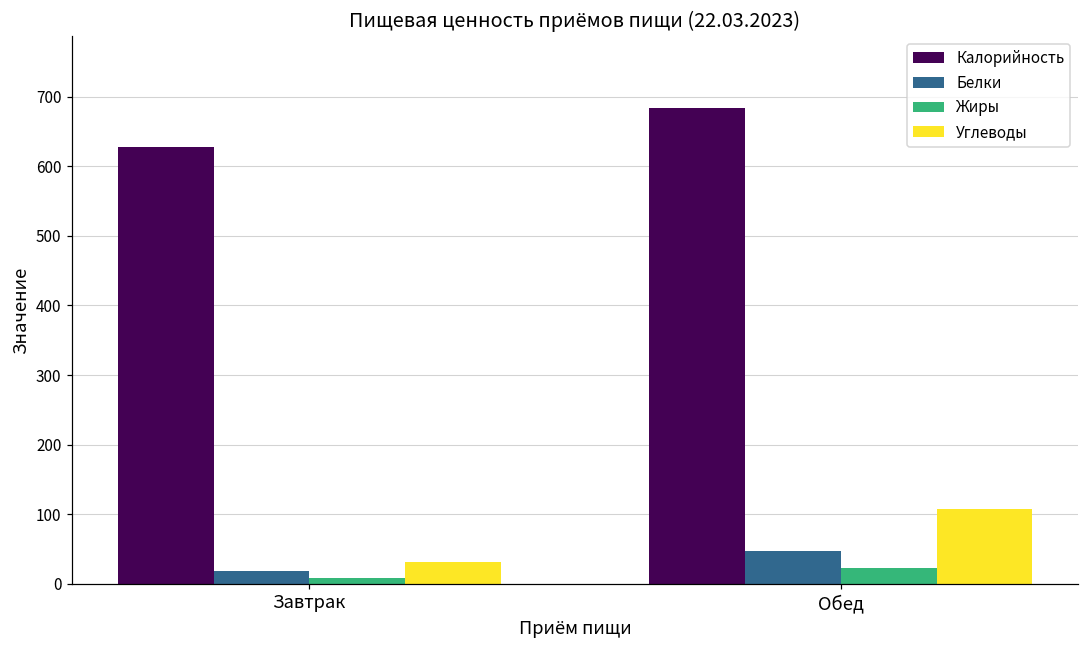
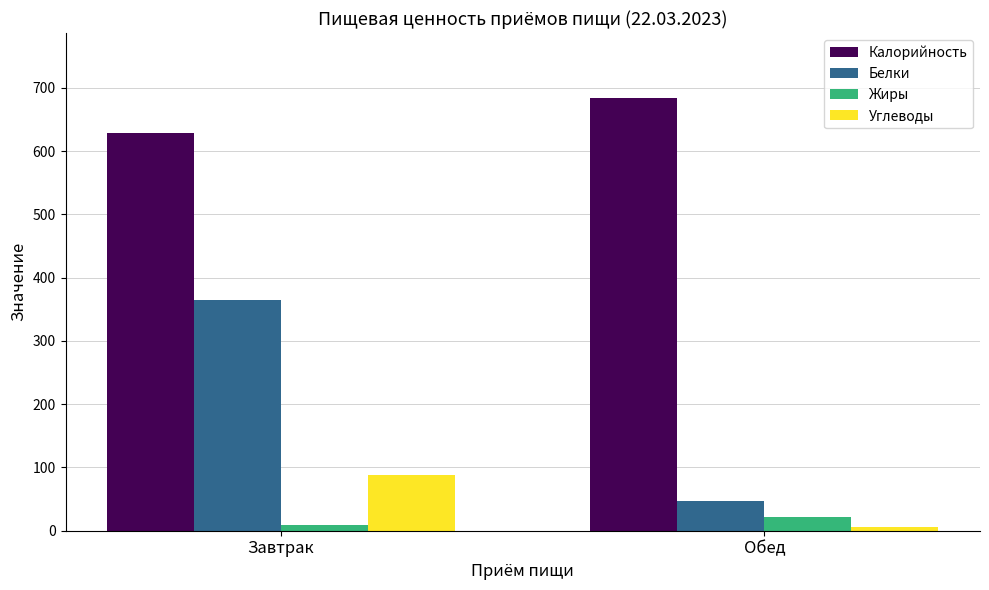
  {
    "Калорийность": {
      "Завтрак": 630,
      "Обед": 680
    },
    "Белки": {
-     "Завтрак": 20,
+     "Завтрак": 370,
      "Обед": 50
    },
    "Жиры": {
      "Завтрак": 10,
      "Обед": 20
    },
    "Углеводы": {
-     "Завтрак": 30,
-     "Обед": 110
+     "Завтрак": 90,
+     "Обед": 10
    }
  }
